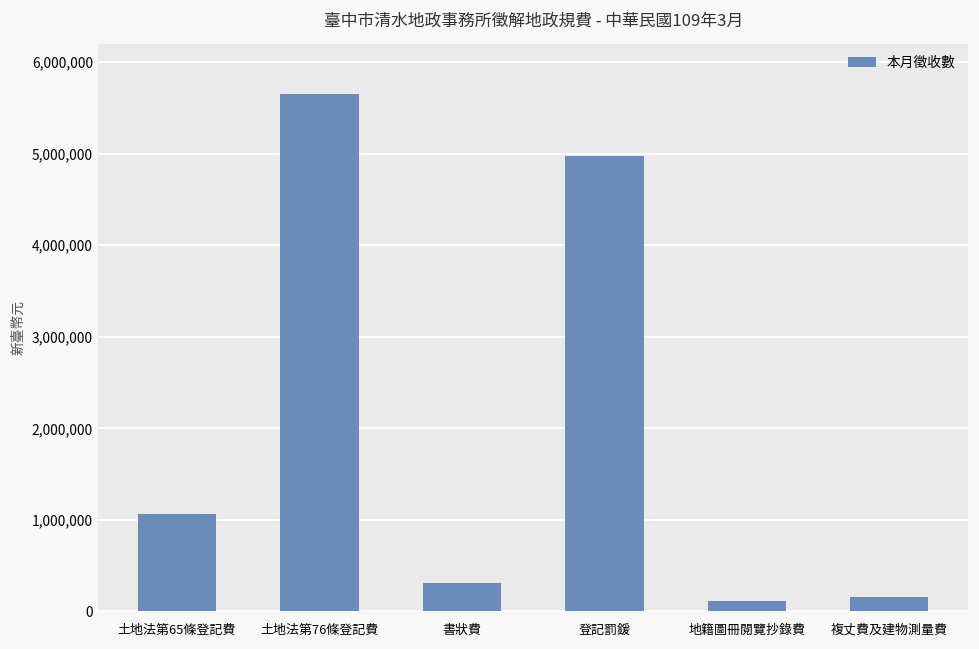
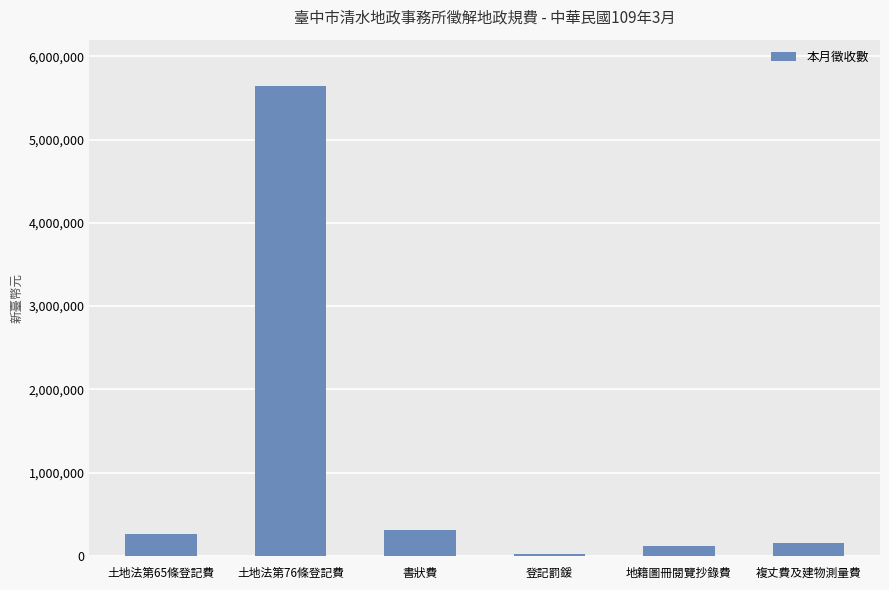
  {
-   "土地法第65條登記費": "1,100,000",
+   "土地法第65條登記費": "300,000",
    "土地法第76條登記費": "5,600,000",
    "書狀費": "300,000",
-   "登記罰鍰": "5,000,000",
+   "登記罰鍰": "0",
    "地籍圖冊閱覽抄錄費": "100,000",
    "複丈費及建物測量費": "200,000"
  }
